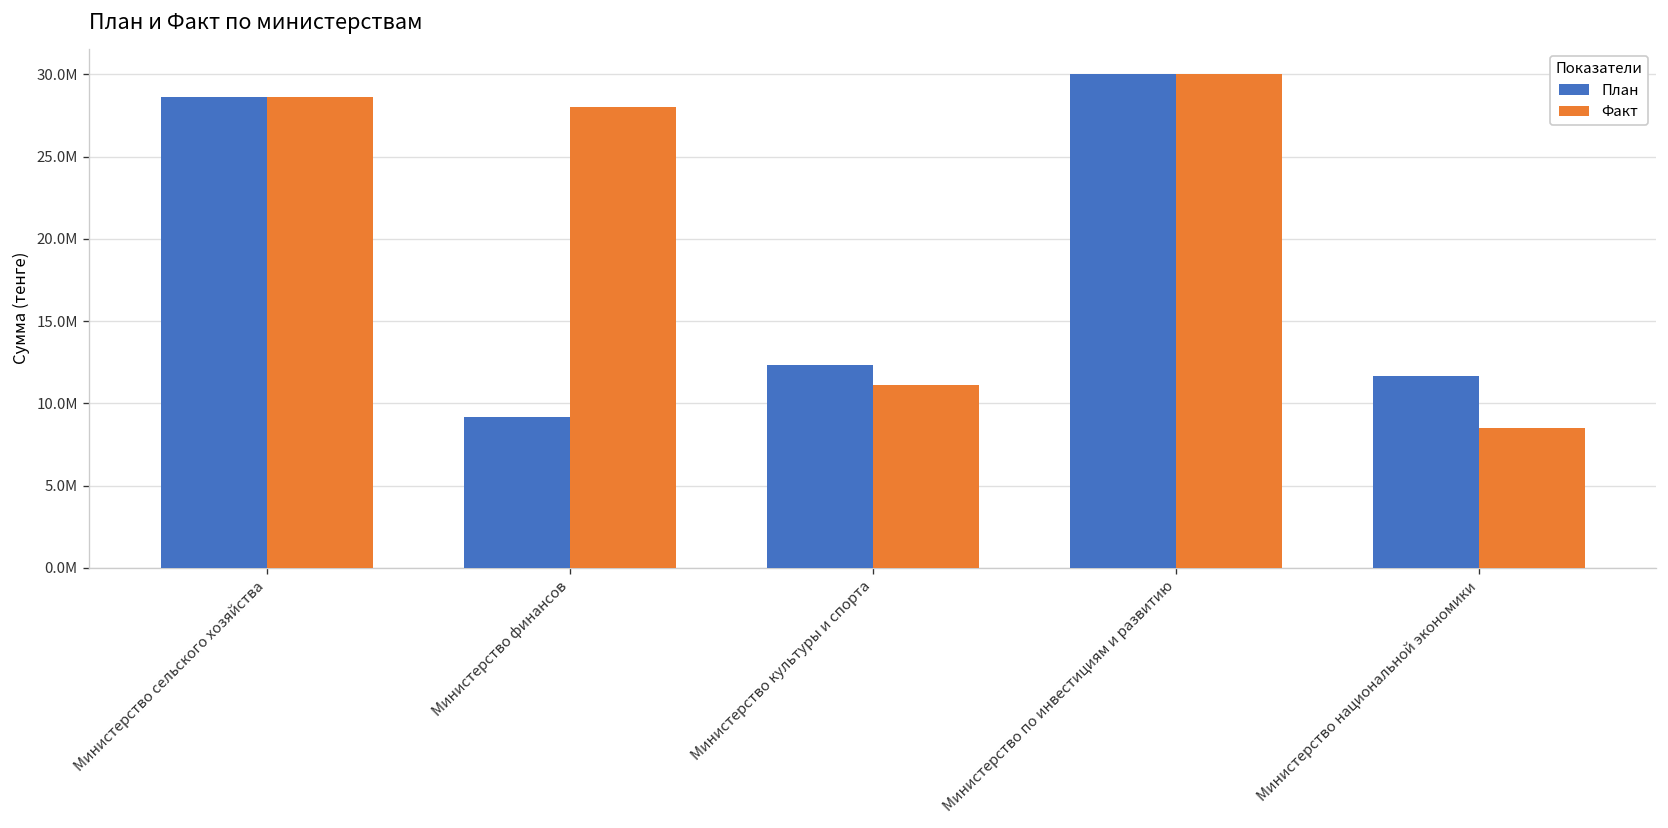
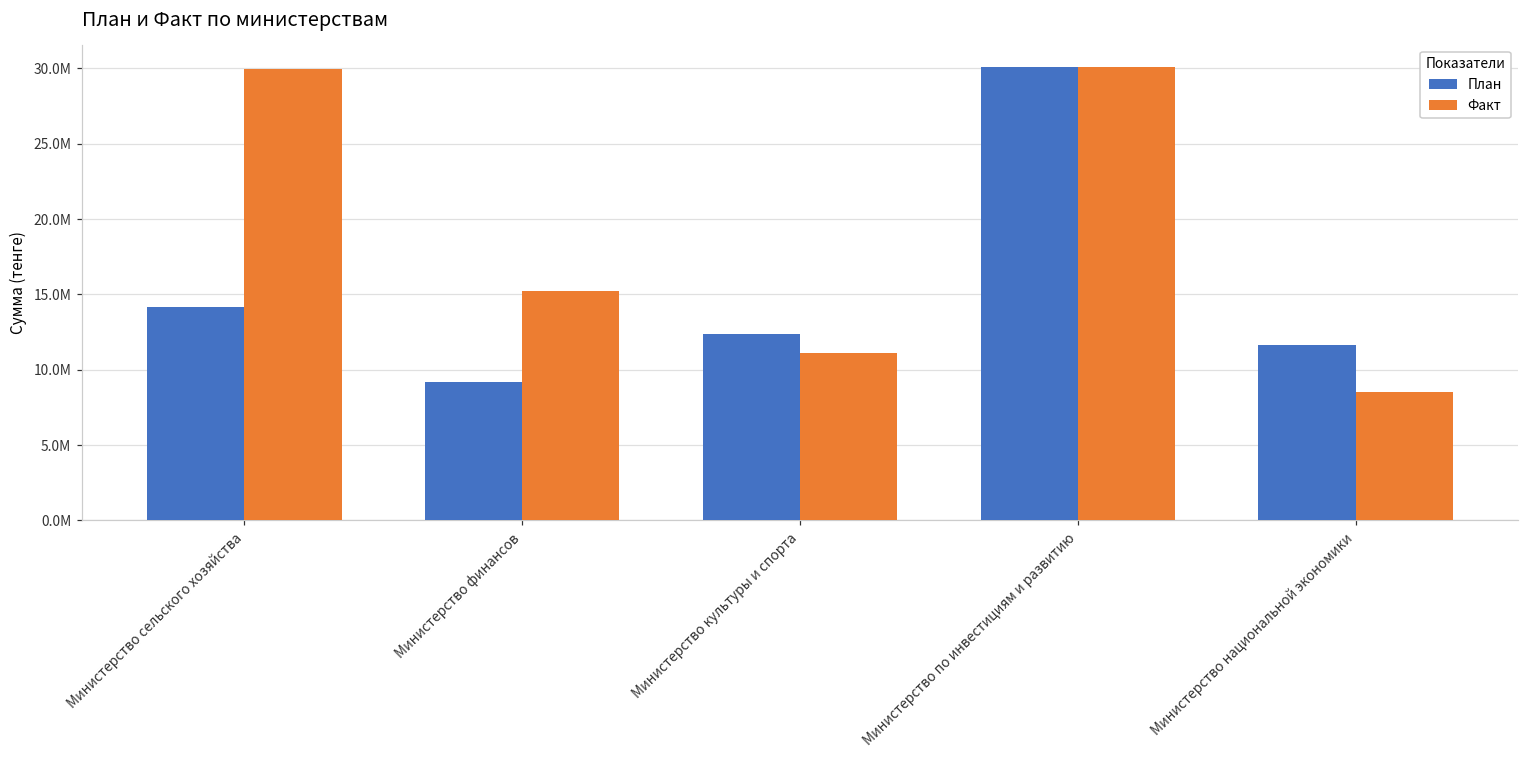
  {
    "План": {
-     "Министерство сельского хозяйства": 28600000,
+     "Министерство сельского хозяйства": 14100000,
      "Министерство финансов": 9200000,
      "Министерство культуры и спорта": 12300000,
      "Министерство по инвестициям и развитию": 30100000,
      "Министерство национальной экономики": 11700000
    },
    "Факт": {
-     "Министерство сельского хозяйства": 28600000,
-     "Министерство финансов": 28000000,
+     "Министерство сельского хозяйства": 30000000,
+     "Министерство финансов": 15200000,
      "Министерство культуры и спорта": 11100000,
      "Министерство по инвестициям и развитию": 30100000,
      "Министерство национальной экономики": 8500000
    }
  }
